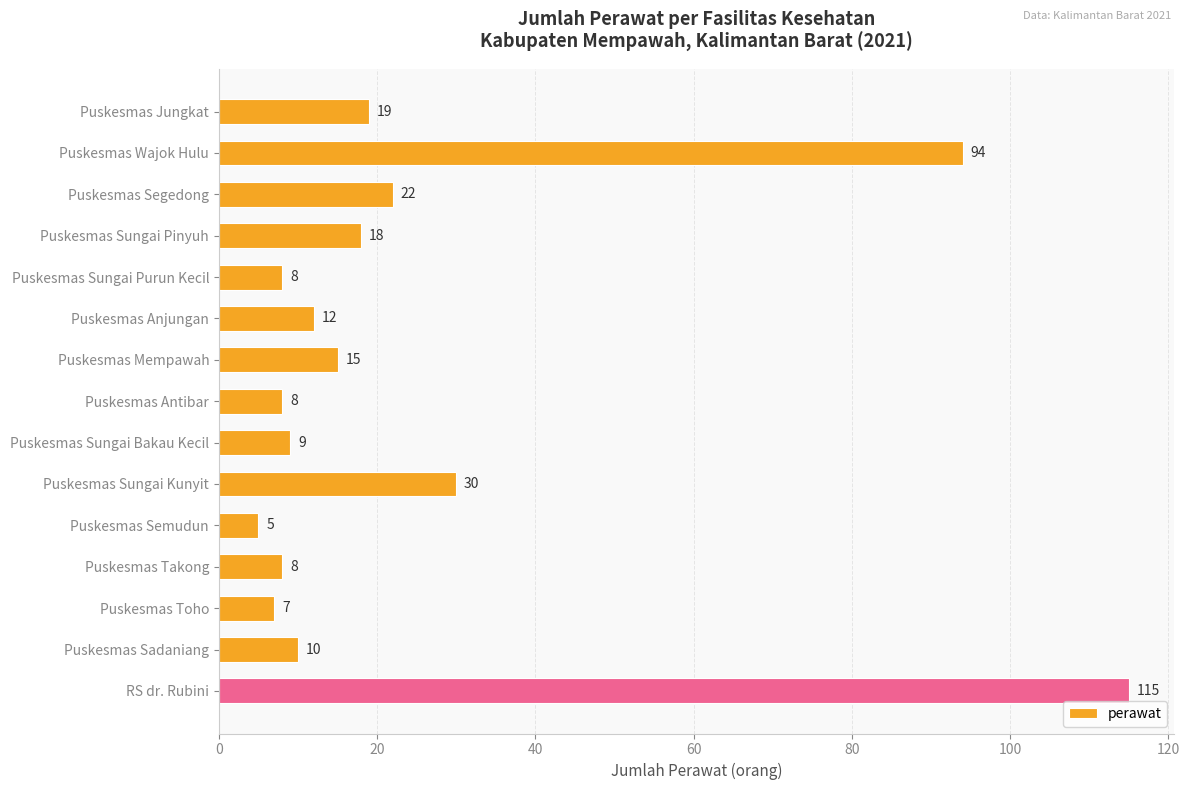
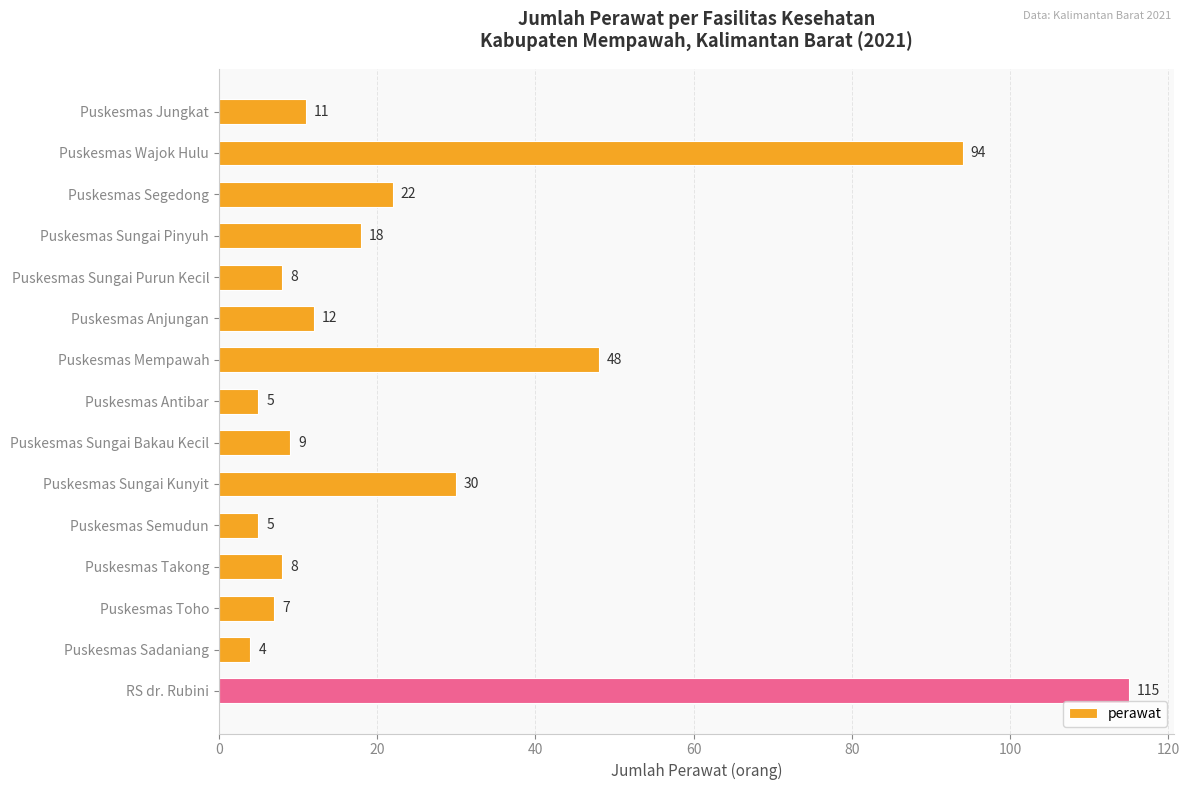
  {
-   "Puskesmas Jungkat": 19,
+   "Puskesmas Jungkat": 11,
    "Puskesmas Wajok Hulu": 94,
    "Puskesmas Segedong": 22,
    "Puskesmas Sungai Pinyuh": 18,
    "Puskesmas Sungai Purun Kecil": 8,
    "Puskesmas Anjungan": 12,
-   "Puskesmas Mempawah": 15,
-   "Puskesmas Antibar": 8,
+   "Puskesmas Mempawah": 48,
+   "Puskesmas Antibar": 5,
    "Puskesmas Sungai Bakau Kecil": 9,
    "Puskesmas Sungai Kunyit": 30,
    "Puskesmas Semudun": 5,
    "Puskesmas Takong": 8,
    "Puskesmas Toho": 7,
-   "Puskesmas Sadaniang": 10,
+   "Puskesmas Sadaniang": 4,
    "RS dr. Rubini": 115
  }
